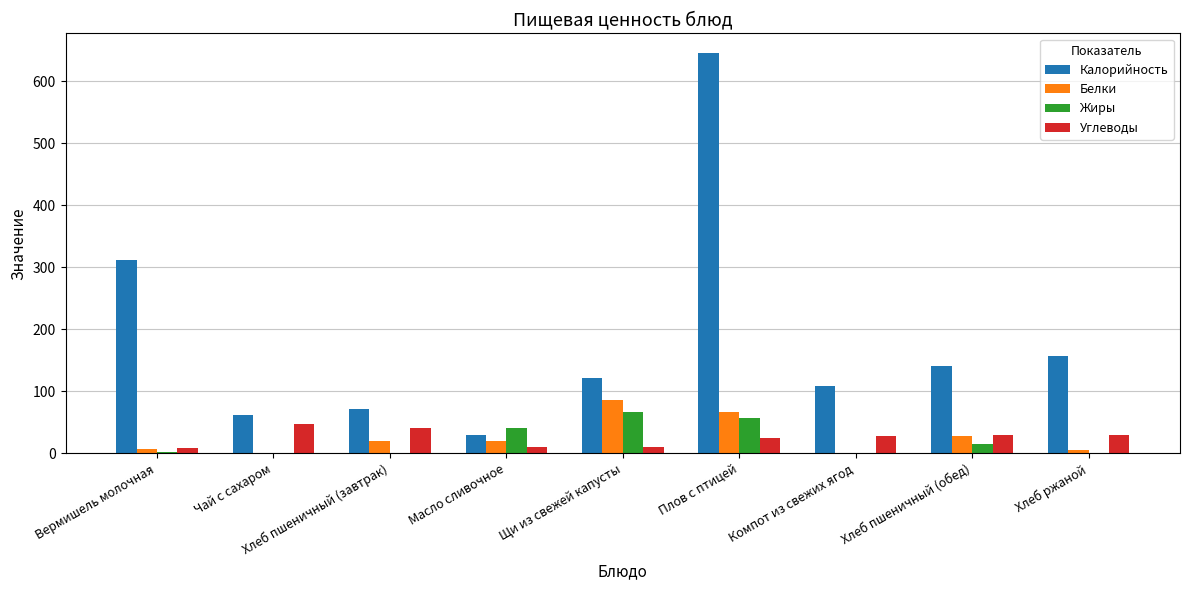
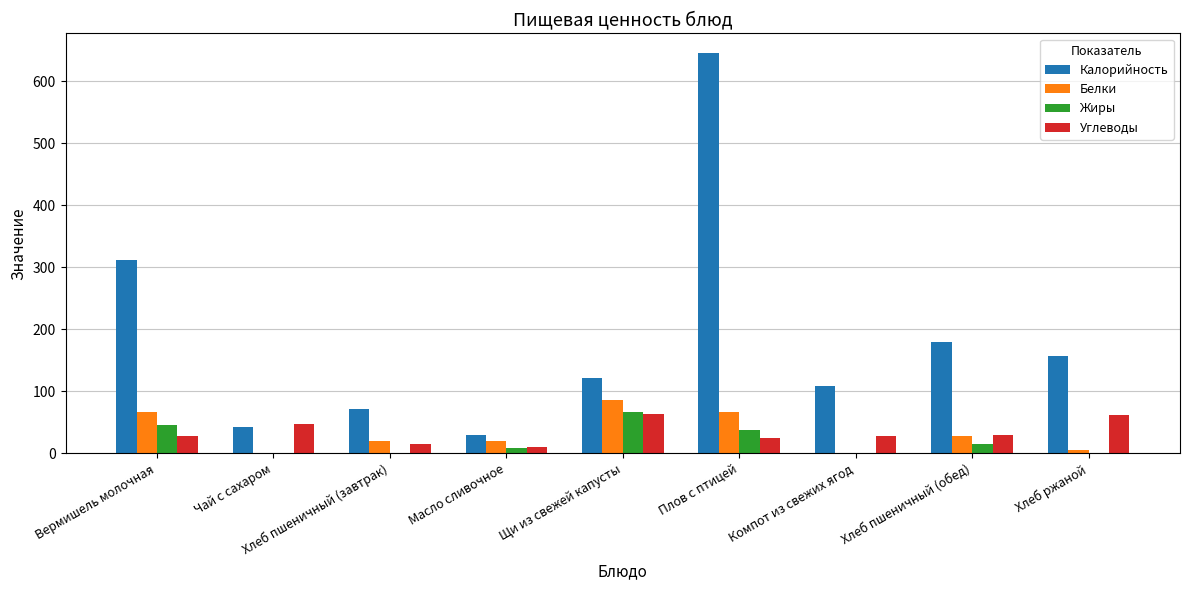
  {
    "Калорийность": {
      "Вермишель молочная": 310,
-     "Чай с сахаром": 60,
+     "Чай с сахаром": 40,
      "Хлеб пшеничный (завтрак)": 70,
      "Масло сливочное": 30,
      "Щи из свежей капусты": 120,
      "Плов с птицей": 650,
      "Компот из свежих ягод": 110,
-     "Хлеб пшеничный (обед)": 140,
+     "Хлеб пшеничный (обед)": 180,
      "Хлеб ржаной": 160
    },
    "Белки": {
-     "Вермишель молочная": 10,
+     "Вермишель молочная": 70,
      "Хлеб пшеничный (завтрак)": 20,
      "Масло сливочное": 20,
      "Щи из свежей капусты": 90,
      "Плов с птицей": 70,
      "Компот из свежих ягод": 0,
      "Хлеб пшеничный (обед)": 30,
      "Хлеб ржаной": 10
    },
    "Жиры": {
-     "Вермишель молочная": 0,
+     "Вермишель молочная": 50,
      "Чай с сахаром": 0,
-     "Масло сливочное": 40,
+     "Масло сливочное": 10,
      "Щи из свежей капусты": 70,
-     "Плов с птицей": 60,
+     "Плов с птицей": 40,
      "Компот из свежих ягод": 0,
      "Хлеб пшеничный (обед)": 10
    },
    "Углеводы": {
-     "Вермишель молочная": 10,
+     "Вермишель молочная": 30,
      "Чай с сахаром": 50,
-     "Хлеб пшеничный (завтрак)": 40,
+     "Хлеб пшеничный (завтрак)": 10,
      "Масло сливочное": 10,
-     "Щи из свежей капусты": 10,
+     "Щи из свежей капусты": 60,
      "Плов с птицей": 20,
      "Компот из свежих ягод": 30,
      "Хлеб пшеничный (обед)": 30,
-     "Хлеб ржаной": 30
+     "Хлеб ржаной": 60
    }
  }
